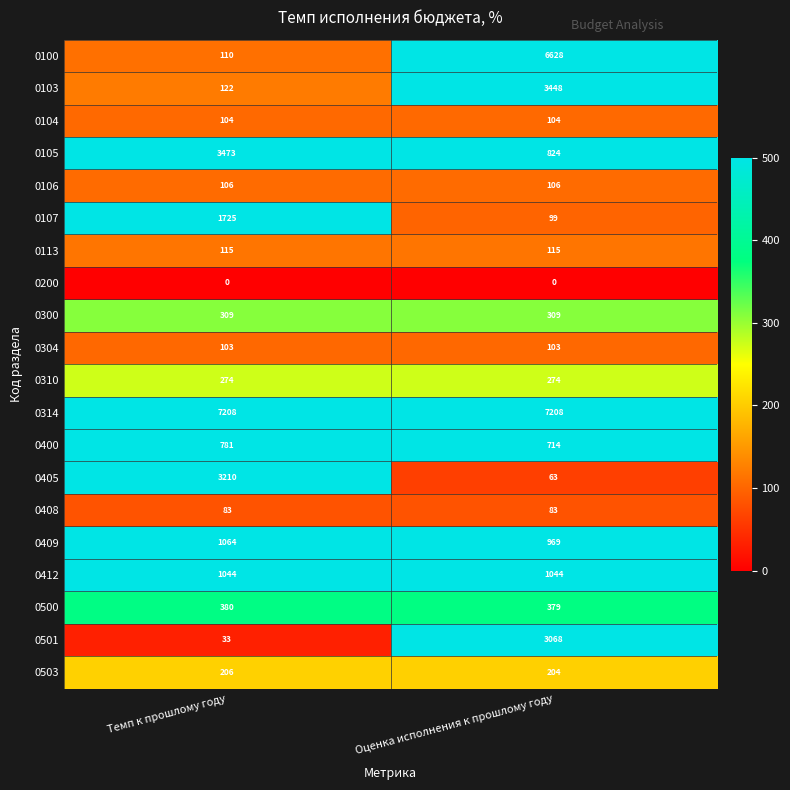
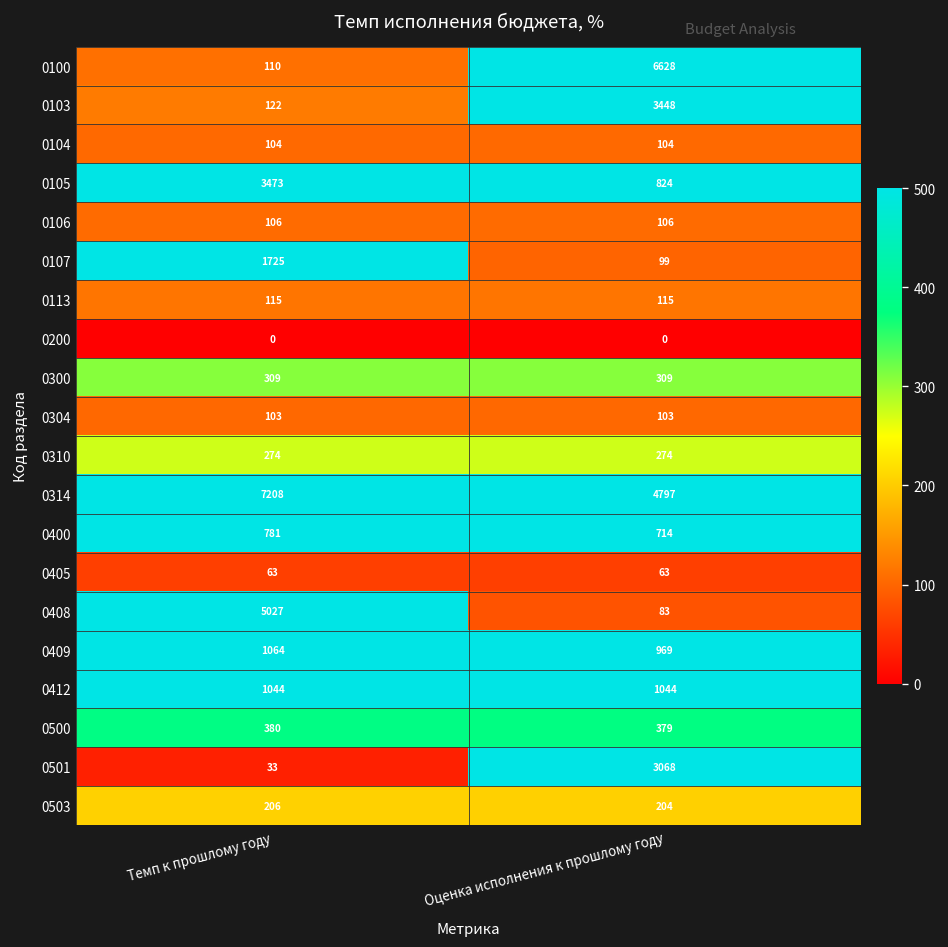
  {
    "0100": {
      "Темп к прошлому году": 110,
      "Оценка исполнения к прошлому году": 6628
    },
    "0103": {
      "Темп к прошлому году": 122,
      "Оценка исполнения к прошлому году": 3448
    },
    "0104": {
      "Темп к прошлому году": 104,
      "Оценка исполнения к прошлому году": 104
    },
    "0105": {
      "Темп к прошлому году": 3473,
      "Оценка исполнения к прошлому году": 824
    },
    "0106": {
      "Темп к прошлому году": 106,
      "Оценка исполнения к прошлому году": 106
    },
    "0107": {
      "Темп к прошлому году": 1725,
      "Оценка исполнения к прошлому году": 99
    },
    "0113": {
      "Темп к прошлому году": 115,
      "Оценка исполнения к прошлому году": 115
    },
    "0200": {
      "Темп к прошлому году": 0,
      "Оценка исполнения к прошлому году": 0
    },
    "0300": {
      "Темп к прошлому году": 309,
      "Оценка исполнения к прошлому году": 309
    },
    "0304": {
      "Темп к прошлому году": 103,
      "Оценка исполнения к прошлому году": 103
    },
    "0310": {
      "Темп к прошлому году": 274,
      "Оценка исполнения к прошлому году": 274
    },
    "0314": {
      "Темп к прошлому году": 7208,
-     "Оценка исполнения к прошлому году": 7208
+     "Оценка исполнения к прошлому году": 4797
    },
    "0400": {
      "Темп к прошлому году": 781,
      "Оценка исполнения к прошлому году": 714
    },
    "0405": {
-     "Темп к прошлому году": 3210,
+     "Темп к прошлому году": 63,
      "Оценка исполнения к прошлому году": 63
    },
    "0408": {
-     "Темп к прошлому году": 83,
+     "Темп к прошлому году": 5027,
      "Оценка исполнения к прошлому году": 83
    },
    "0409": {
      "Темп к прошлому году": 1064,
      "Оценка исполнения к прошлому году": 969
    },
    "0412": {
      "Темп к прошлому году": 1044,
      "Оценка исполнения к прошлому году": 1044
    },
    "0500": {
      "Темп к прошлому году": 380,
      "Оценка исполнения к прошлому году": 379
    },
    "0501": {
      "Темп к прошлому году": 33,
      "Оценка исполнения к прошлому году": 3068
    },
    "0503": {
      "Темп к прошлому году": 206,
      "Оценка исполнения к прошлому году": 204
    }
  }
